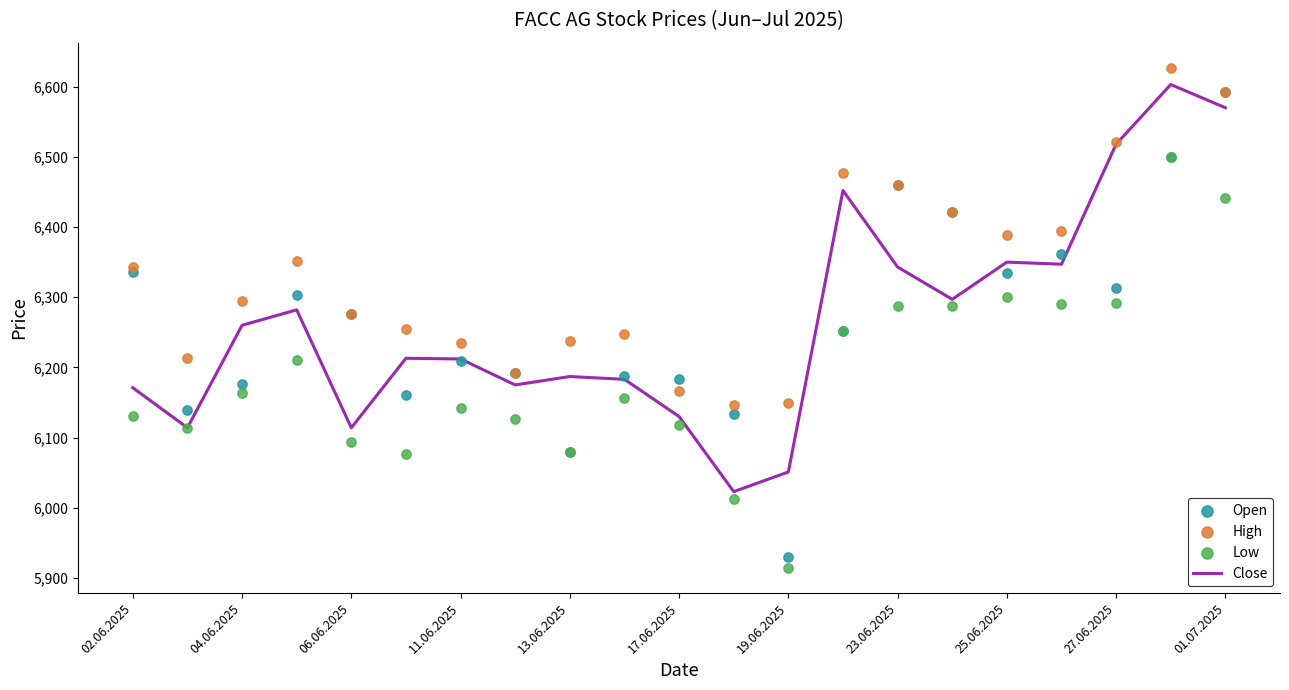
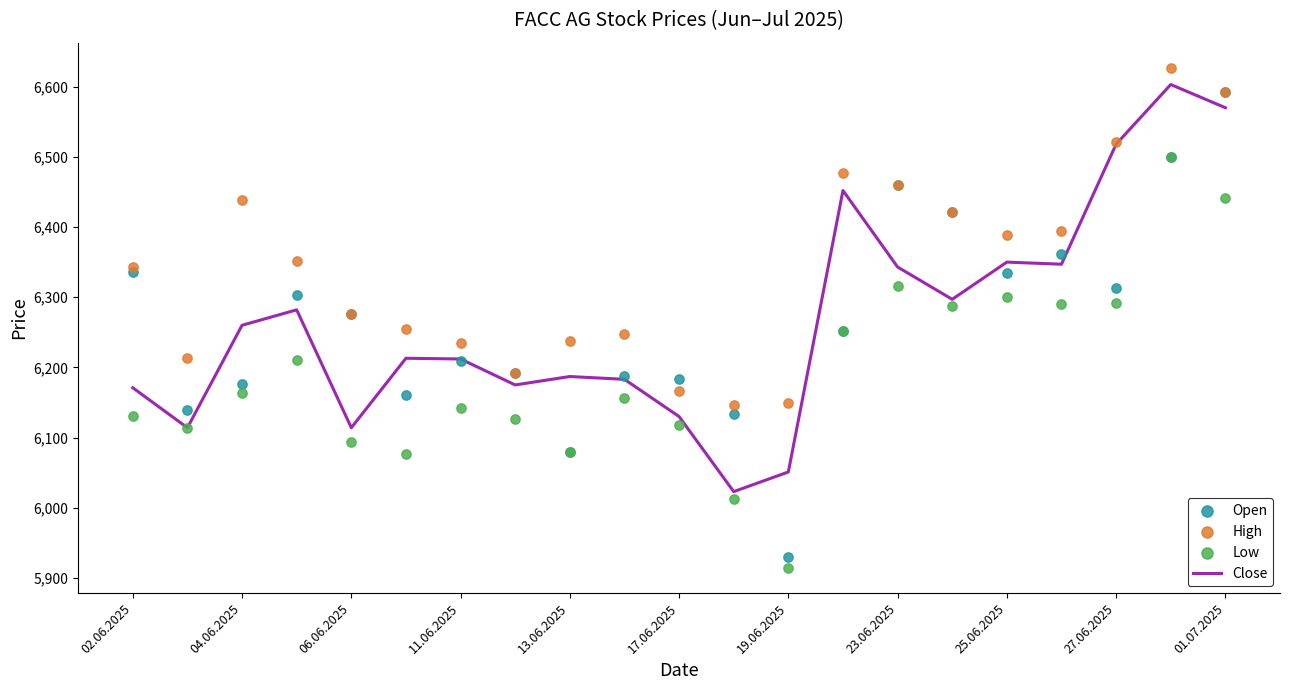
  {
    "Close": {
      "02.06.2025": "6,170",
      "04.06.2025": "6,260",
      "06.06.2025": "6,110",
      "13.06.2025": "6,190",
      "17.06.2025": "6,130",
      "19.06.2025": "6,050",
      "23.06.2025": "6,340",
      "25.06.2025": "6,350",
      "01.07.2025": "6,570"
    },
    "High": {
-     "04.06.2025": "6,290"
+     "04.06.2025": "6,440"
    },
    "Low": {
-     "23.06.2025": "6,290"
+     "23.06.2025": "6,320"
    }
  }
